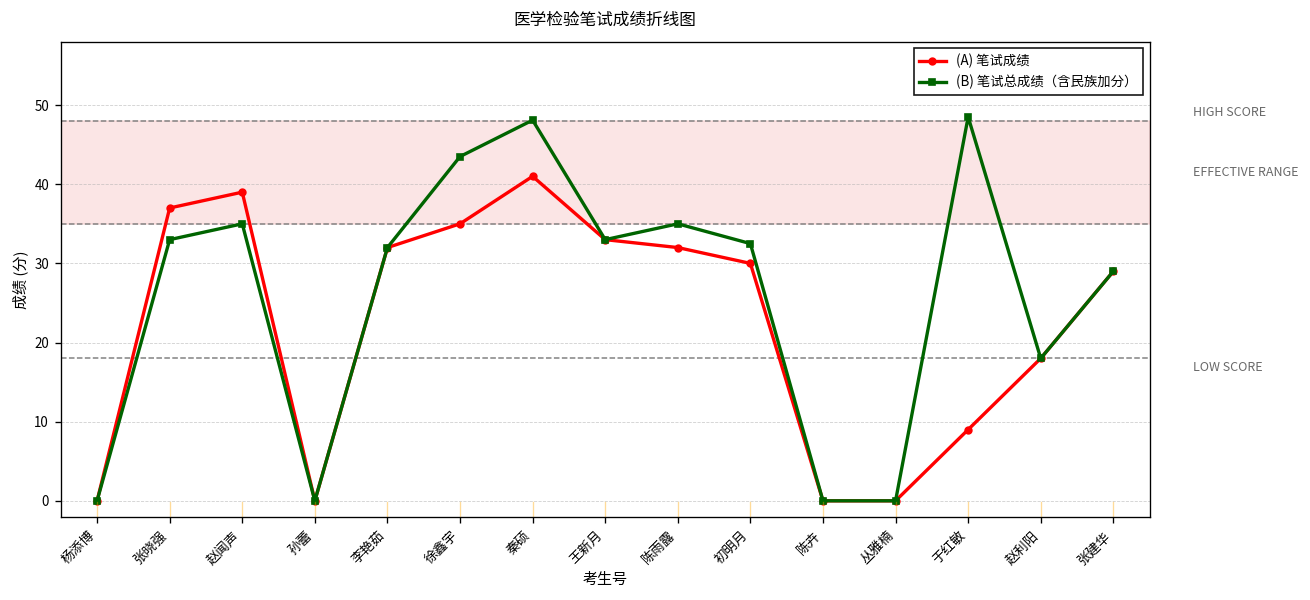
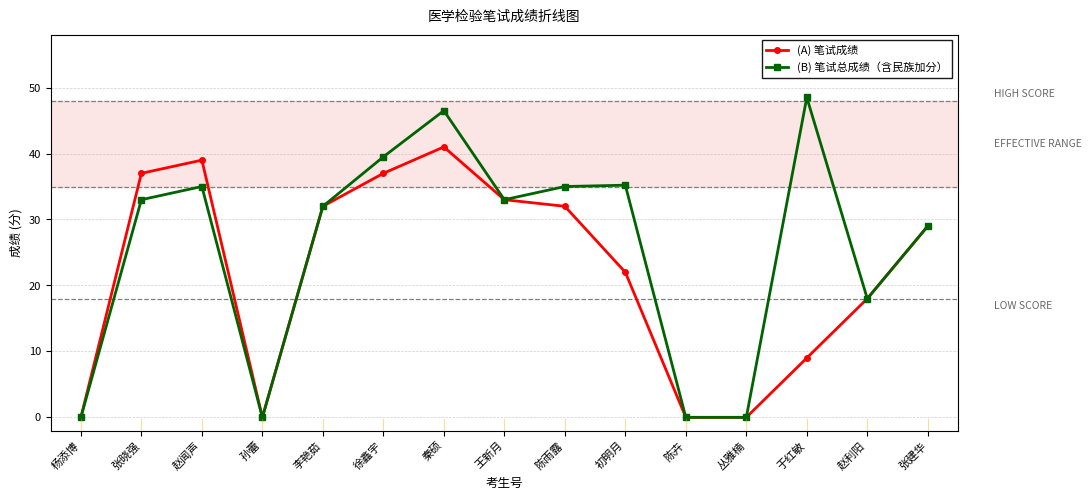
  {
    "(A) 笔试成绩": {
      "张晓强": 37,
      "赵闻声": 39,
-     "徐鑫宇": 35,
+     "徐鑫宇": 37,
      "秦硕": 41,
      "陈雨露": 32,
-     "初明月": 30,
+     "初明月": 22,
      "于红敏": 9
    },
    "(B) 笔试总成绩（含民族加分）": {
      "张晓强": 33,
      "赵闻声": 35,
-     "徐鑫宇": 44,
-     "秦硕": 48,
+     "徐鑫宇": 40,
+     "秦硕": 47,
      "陈雨露": 35,
-     "初明月": 33,
+     "初明月": 35,
      "于红敏": 49
    }
  }
